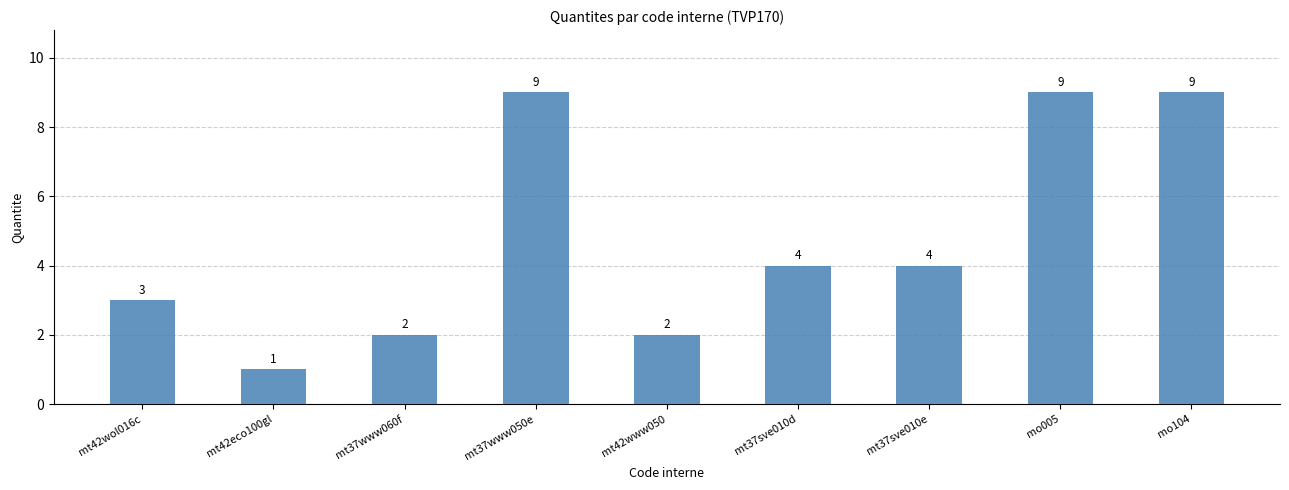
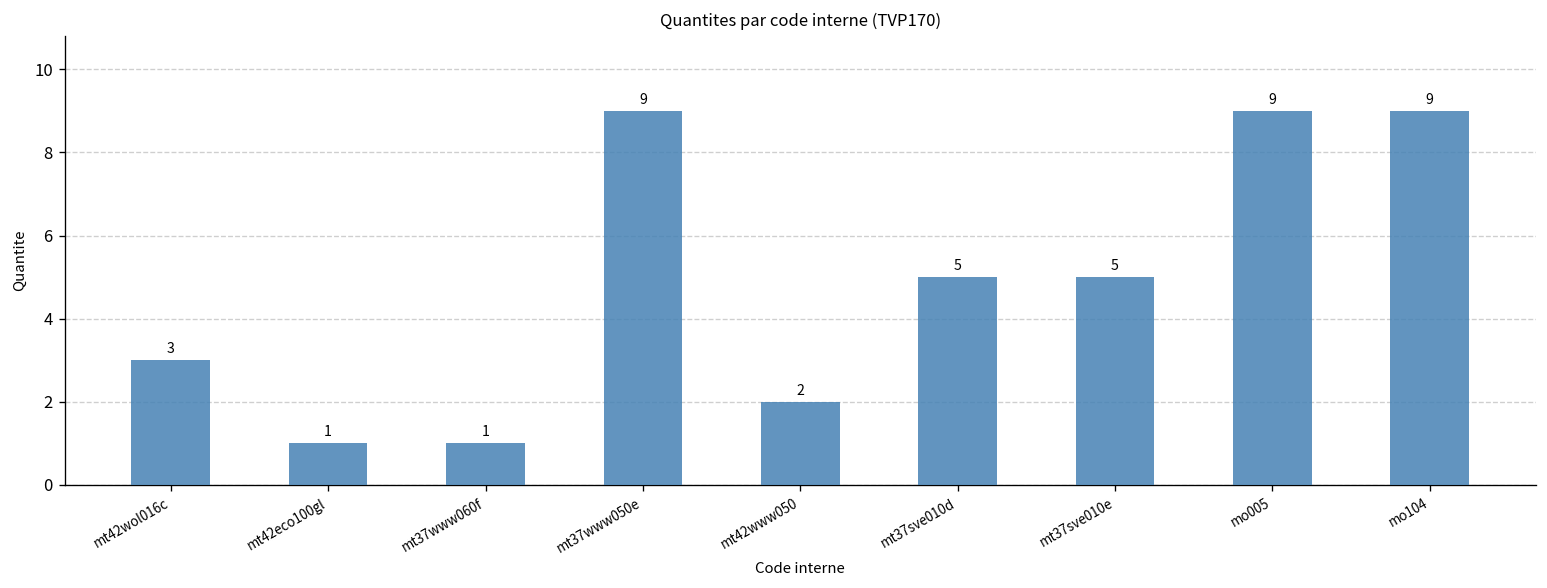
  {
    "mt42wol016c": 3,
    "mt42eco100gl": 1,
-   "mt37www060f": 2,
+   "mt37www060f": 1,
    "mt37www050e": 9,
    "mt42www050": 2,
-   "mt37sve010d": 4,
-   "mt37sve010e": 4,
+   "mt37sve010d": 5,
+   "mt37sve010e": 5,
    "mo005": 9,
    "mo104": 9
  }
